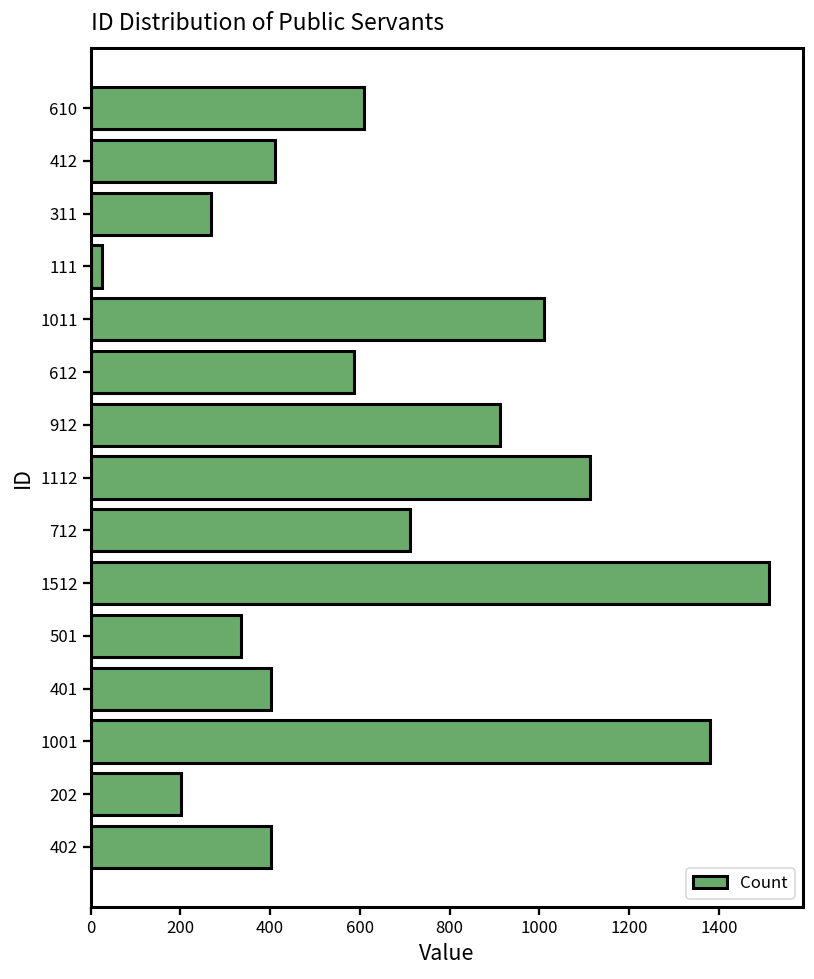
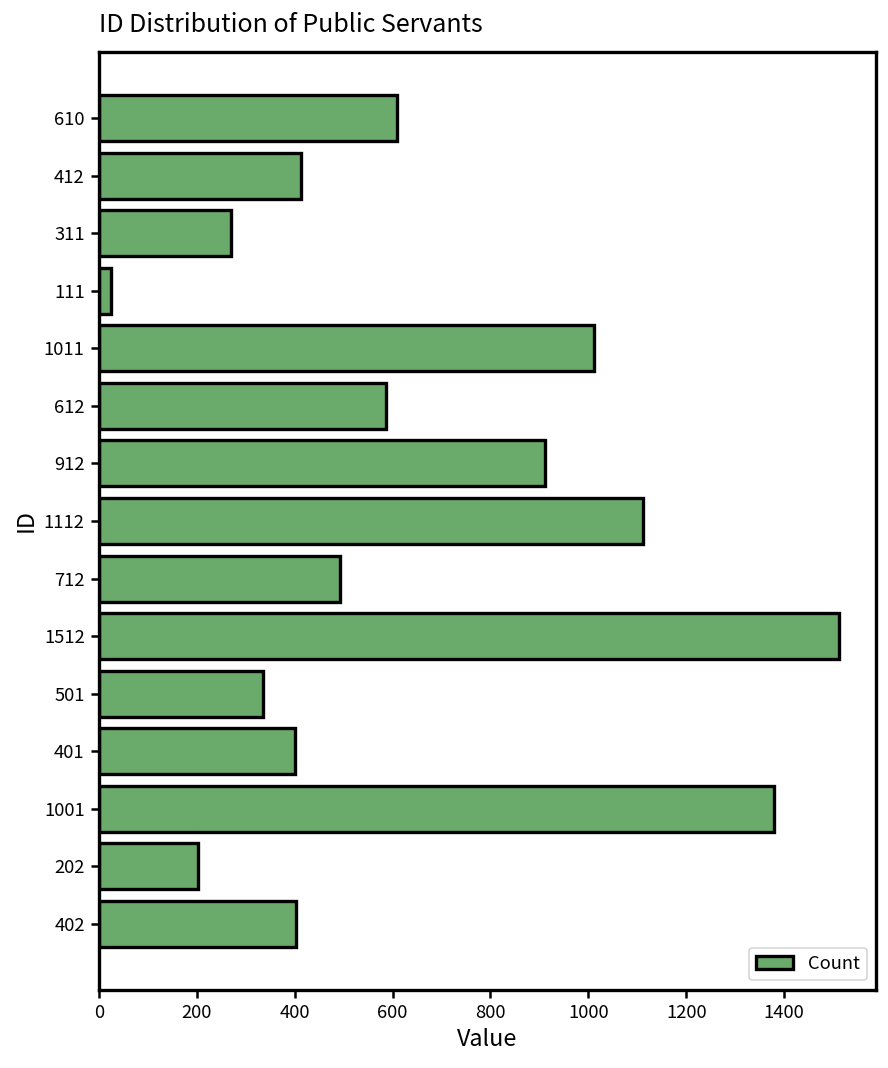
  {
    "610": 610,
    "412": 410,
    "311": 270,
    "111": 30,
    "1011": 1010,
    "612": 590,
    "912": 910,
    "1112": 1110,
-   "712": 710,
+   "712": 490,
    "1512": 1510,
    "501": 340,
    "401": 400,
    "1001": 1380,
    "202": 200,
    "402": 400
  }
